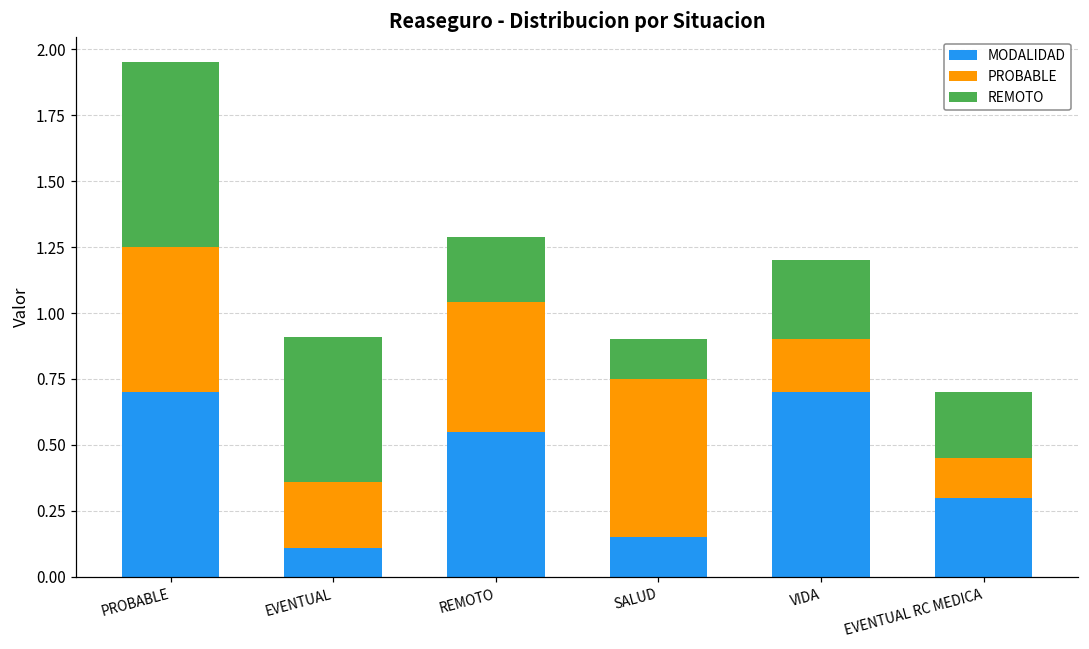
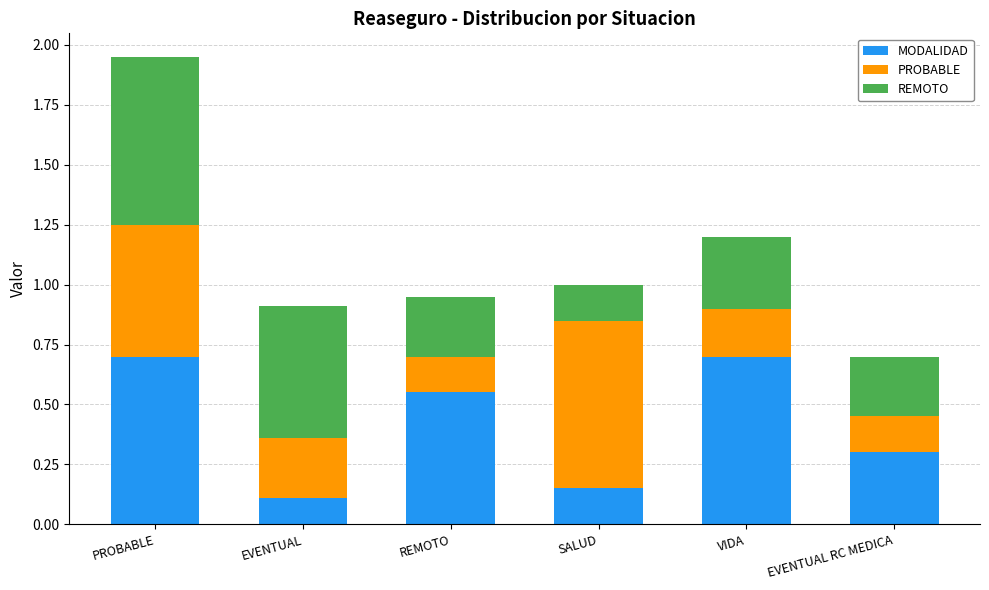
  {
    "MODALIDAD": {
      "PROBABLE": 0.70,
      "EVENTUAL": 0.11,
      "REMOTO": 0.55,
      "SALUD": 0.15,
      "VIDA": 0.70,
      "EVENTUAL RC MEDICA": 0.30
    },
    "PROBABLE": {
      "PROBABLE": 0.55,
      "EVENTUAL": 0.25,
-     "REMOTO": 0.49,
-     "SALUD": 0.6,
+     "REMOTO": 0.15,
+     "SALUD": 0.7,
      "VIDA": 0.20,
      "EVENTUAL RC MEDICA": 0.15
    },
    "REMOTO": {
      "PROBABLE": 0.70,
      "EVENTUAL": 0.55,
      "REMOTO": 0.25,
      "SALUD": 0.15,
      "VIDA": 0.30,
      "EVENTUAL RC MEDICA": 0.25
    }
  }
